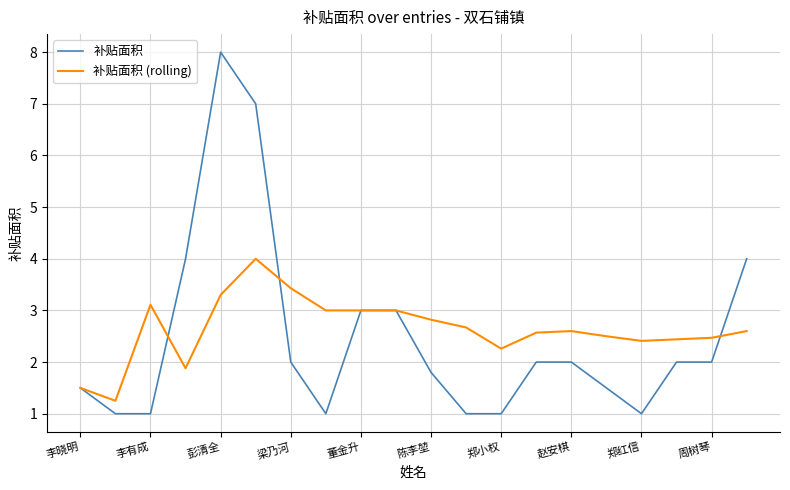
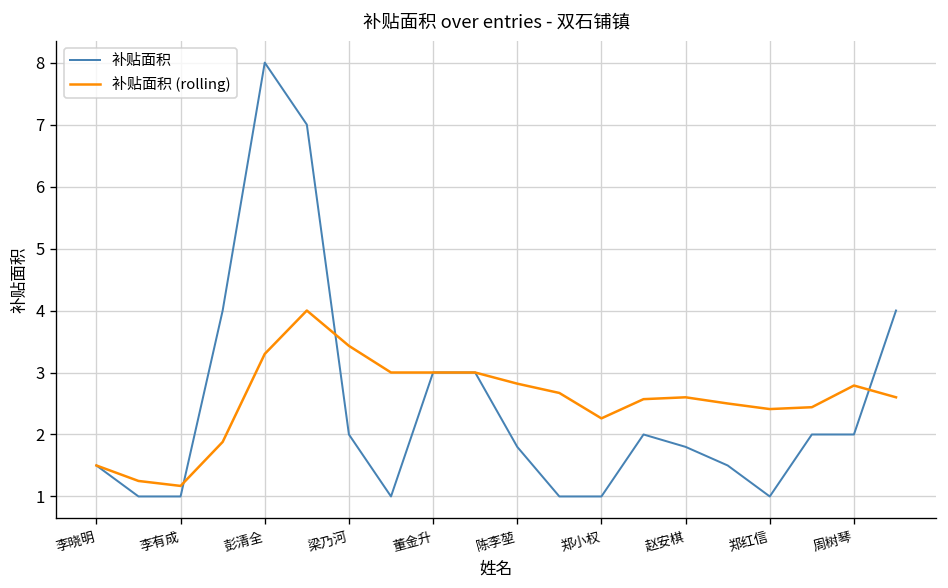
  {
    "补贴面积": {
      "李有成": 1.0,
      "彭清全": 8.0,
      "梁乃河": 2.0,
      "陈李堃": 1.8,
      "郑小权": 1.0,
-     "赵安棋": 2.0,
+     "赵安棋": 1.8,
      "郑红信": 1.0,
      "周树琴": 2.0
    },
    "补贴面积 (rolling)": {
-     "李有成": 3.1,
+     "李有成": 1.2,
      "彭清全": 3.3,
      "梁乃河": 3.4,
      "陈李堃": 2.8,
      "郑小权": 2.3,
      "赵安棋": 2.6,
      "郑红信": 2.4,
-     "周树琴": 2.5
+     "周树琴": 2.8
    }
  }
